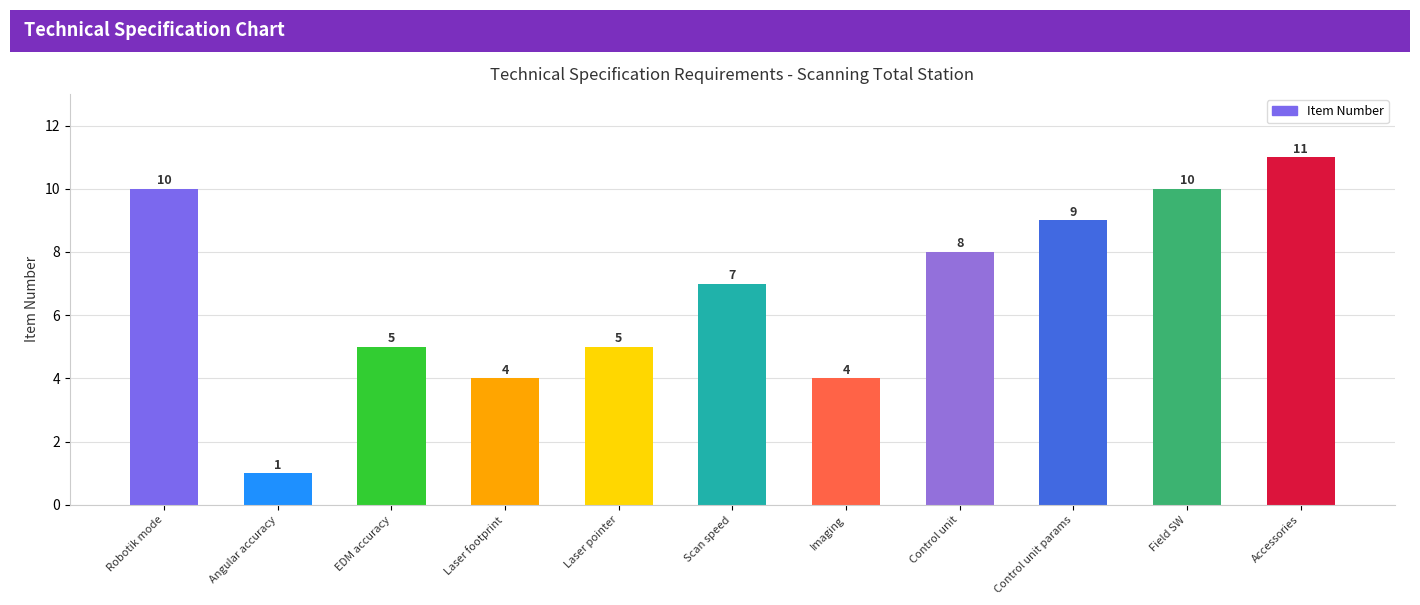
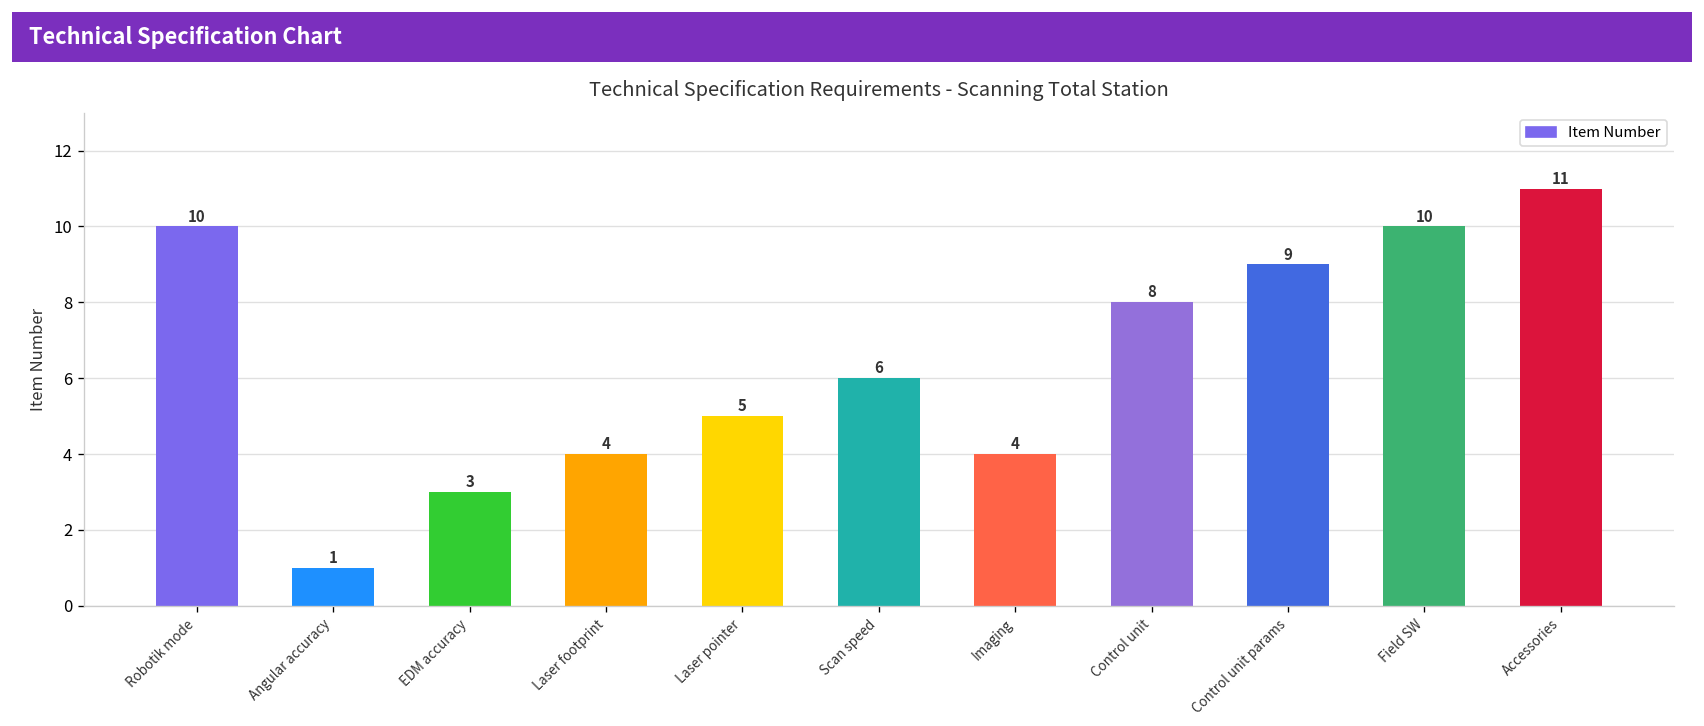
  {
    "Robotik mode": 10,
    "Angular accuracy": 1,
-   "EDM accuracy": 5,
+   "EDM accuracy": 3,
    "Laser footprint": 4,
    "Laser pointer": 5,
-   "Scan speed": 7,
+   "Scan speed": 6,
    "Imaging": 4,
    "Control unit": 8,
    "Control unit params": 9,
    "Field SW": 10,
    "Accessories": 11
  }
